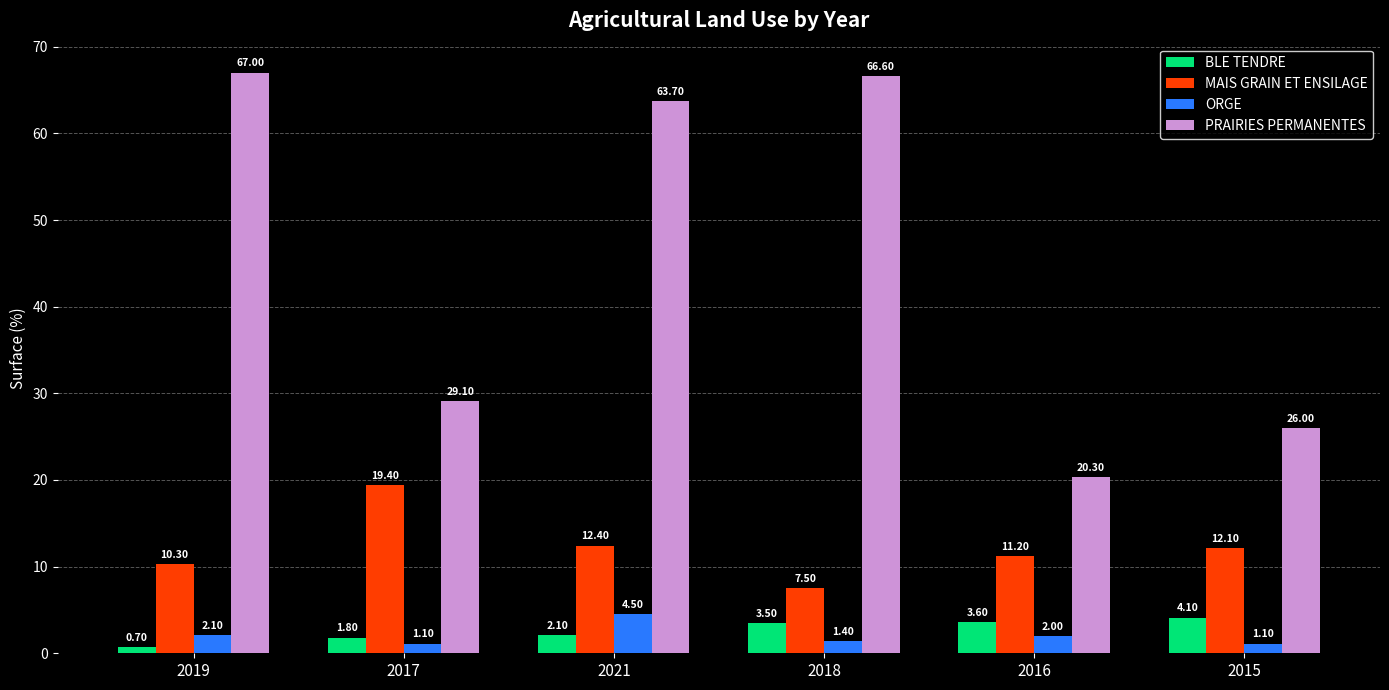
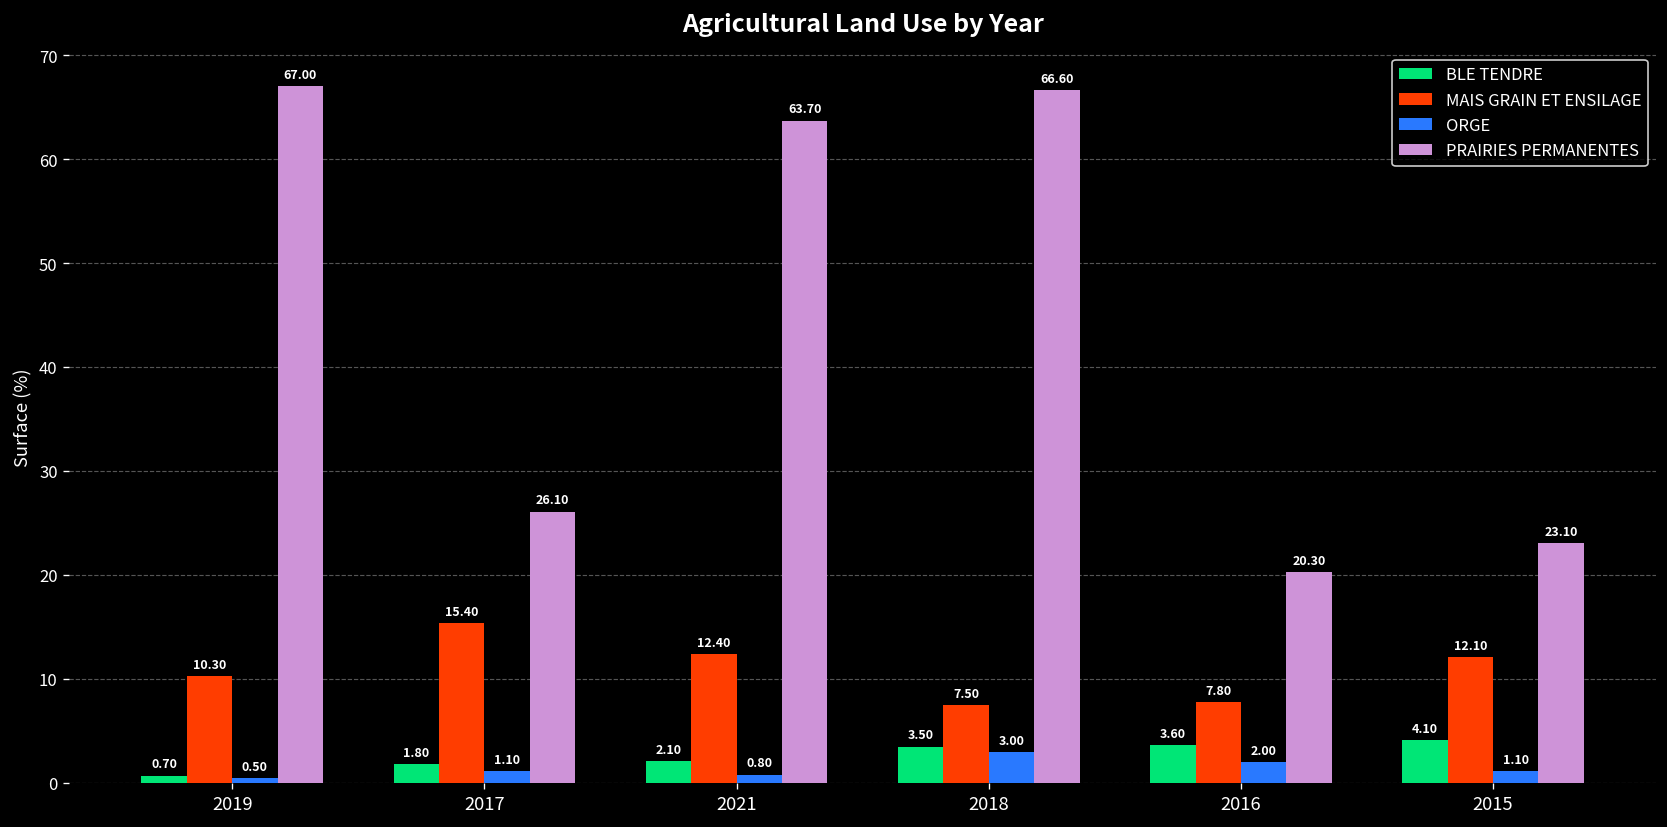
  {
    "BLE TENDRE": {
      "2019": 0.70,
      "2017": 1.80,
      "2021": 2.10,
      "2018": 3.50,
      "2016": 3.60,
      "2015": 4.10
    },
    "MAIS GRAIN ET ENSILAGE": {
      "2019": 10.30,
-     "2017": 19.40,
+     "2017": 15.40,
      "2021": 12.40,
      "2018": 7.50,
-     "2016": 11.20,
+     "2016": 7.80,
      "2015": 12.10
    },
    "ORGE": {
-     "2019": 2.10,
+     "2019": 0.50,
      "2017": 1.10,
-     "2021": 4.50,
-     "2018": 1.40,
+     "2021": 0.80,
+     "2018": 3.00,
      "2016": 2.00,
      "2015": 1.10
    },
    "PRAIRIES PERMANENTES": {
      "2019": 67.00,
-     "2017": 29.10,
+     "2017": 26.10,
      "2021": 63.70,
      "2018": 66.60,
      "2016": 20.30,
-     "2015": 26.00
+     "2015": 23.10
    }
  }
